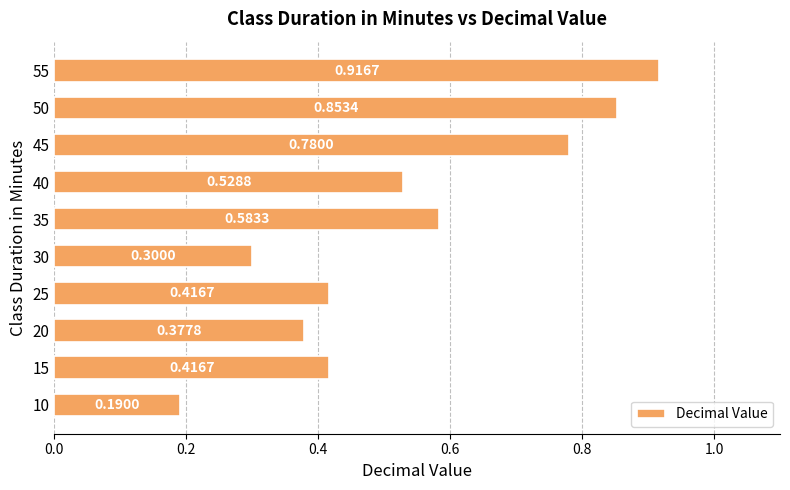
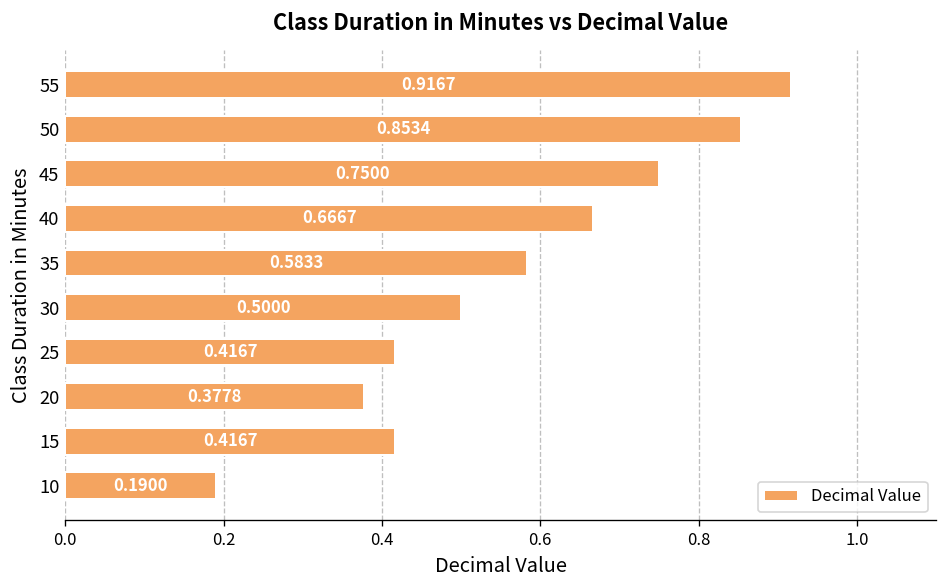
  {
    "55": 0.9167,
    "50": 0.8534,
-   "45": 0.7800,
-   "40": 0.5288,
+   "45": 0.7500,
+   "40": 0.6667,
    "35": 0.5833,
-   "30": 0.3000,
+   "30": 0.5000,
    "25": 0.4167,
    "20": 0.3778,
    "15": 0.4167,
    "10": 0.1900
  }
